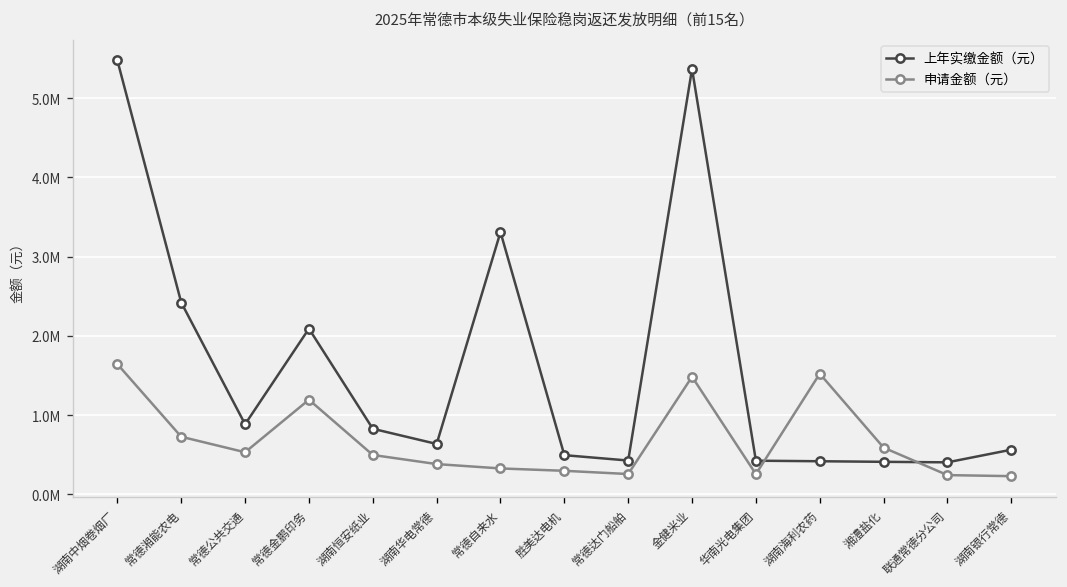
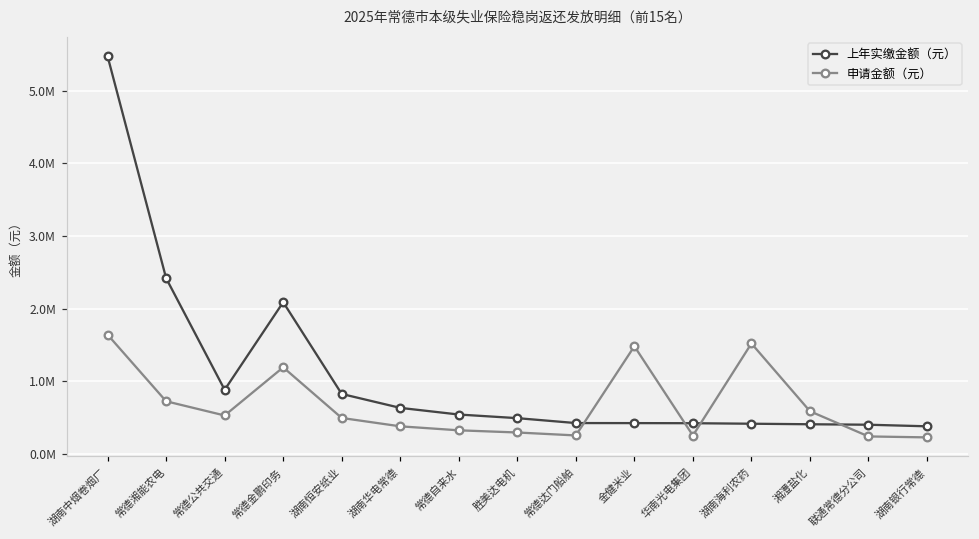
  {
    "上年实缴金额（元）": {
      "湖南中烟卷烟厂": 5500000,
      "常德湘能农电": 2400000,
      "常德公共交通": 900000,
      "常德金鹏印务": 2100000,
      "湖南恒安纸业": 800000,
      "湖南华电常德": 600000,
-     "常德自来水": 3300000,
+     "常德自来水": 500000,
      "胜美达电机": 500000,
      "常德达门船舶": 400000,
-     "金健米业": 5400000,
+     "金健米业": 400000,
      "华南光电集团": 400000,
      "湖南海利农药": 400000,
      "湘澧盐化": 400000,
      "联通常德分公司": 400000,
-     "湖南银行常德": 600000
+     "湖南银行常德": 400000
    },
    "申请金额（元）": {
      "湖南中烟卷烟厂": 1600000,
      "常德湘能农电": 700000,
      "常德公共交通": 500000,
      "常德金鹏印务": 1200000,
      "湖南恒安纸业": 500000,
      "湖南华电常德": 400000,
      "常德自来水": 300000,
      "胜美达电机": 300000,
      "常德达门船舶": 300000,
      "金健米业": 1500000,
      "华南光电集团": 300000,
      "湖南海利农药": 1500000,
      "湘澧盐化": 600000,
      "联通常德分公司": 200000,
      "湖南银行常德": 200000
    }
  }
